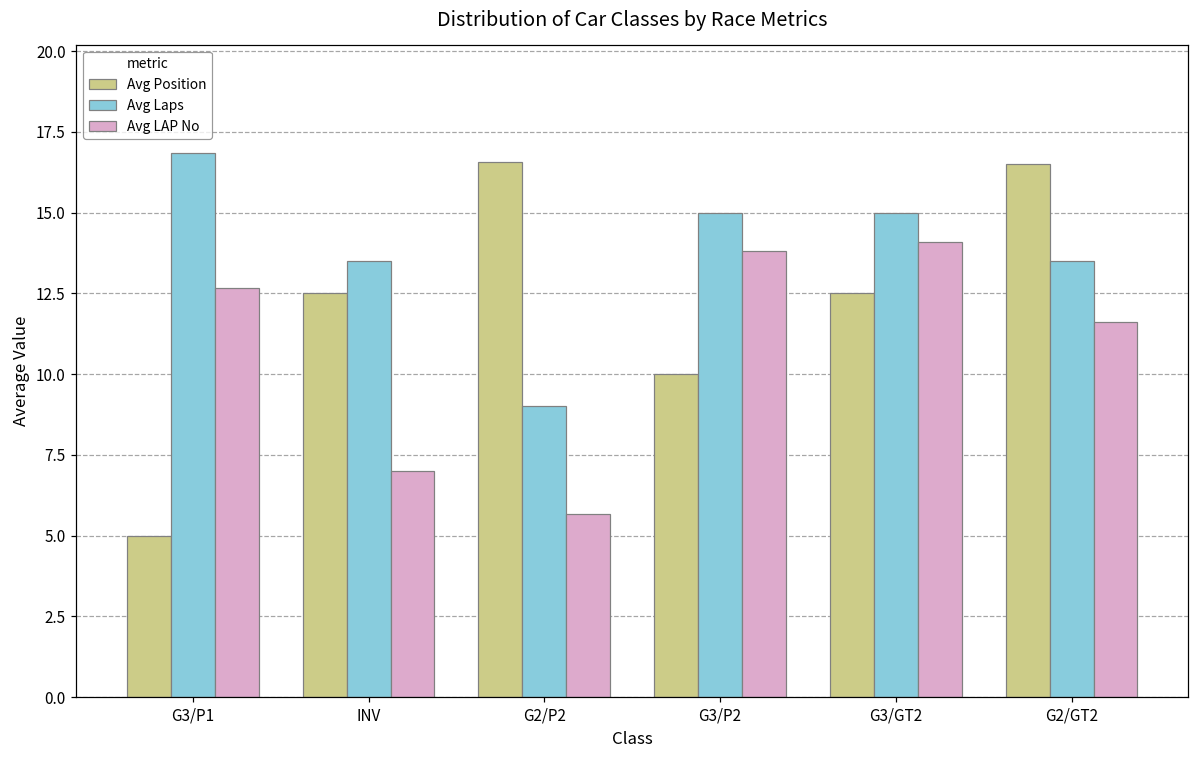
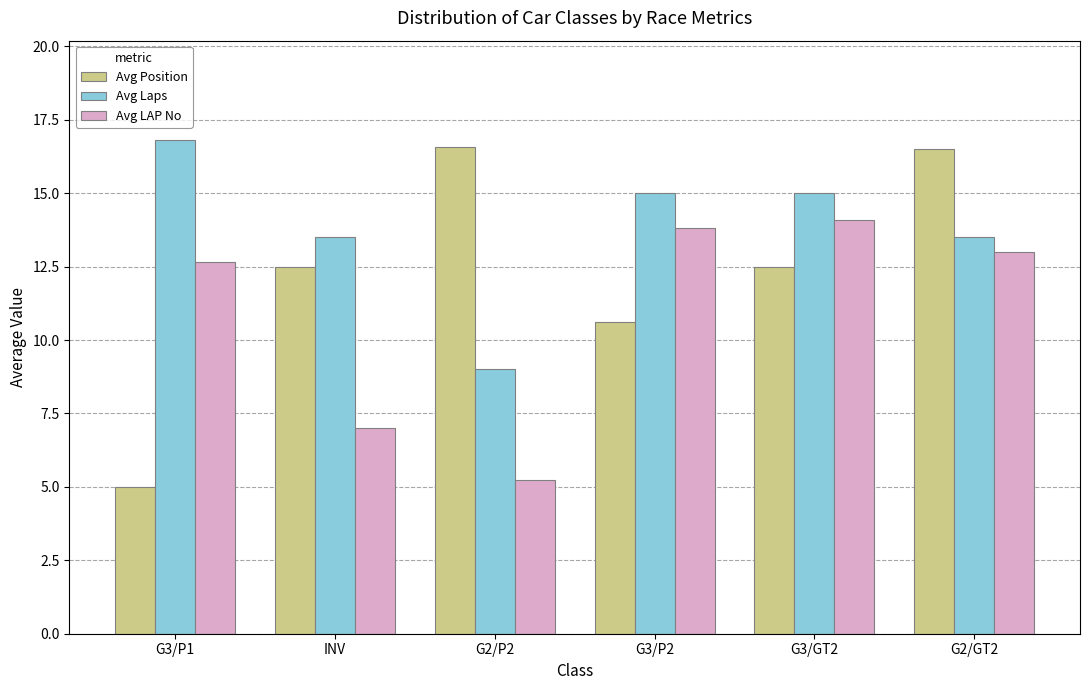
  {
    "Avg Position": {
      "G3/P1": 5.0,
      "INV": 12.5,
      "G2/P2": 16.6,
-     "G3/P2": 10.0,
+     "G3/P2": 10.6,
      "G3/GT2": 12.5,
      "G2/GT2": 16.5
    },
    "Avg Laps": {
      "G3/P1": 16.8,
      "INV": 13.5,
      "G2/P2": 9.0,
      "G3/P2": 15.0,
      "G3/GT2": 15.0,
      "G2/GT2": 13.5
    },
    "Avg LAP No": {
      "G3/P1": 12.7,
      "INV": 7.0,
-     "G2/P2": 5.7,
+     "G2/P2": 5.2,
      "G3/P2": 13.8,
      "G3/GT2": 14.1,
-     "G2/GT2": 11.6
+     "G2/GT2": 13.0
    }
  }
